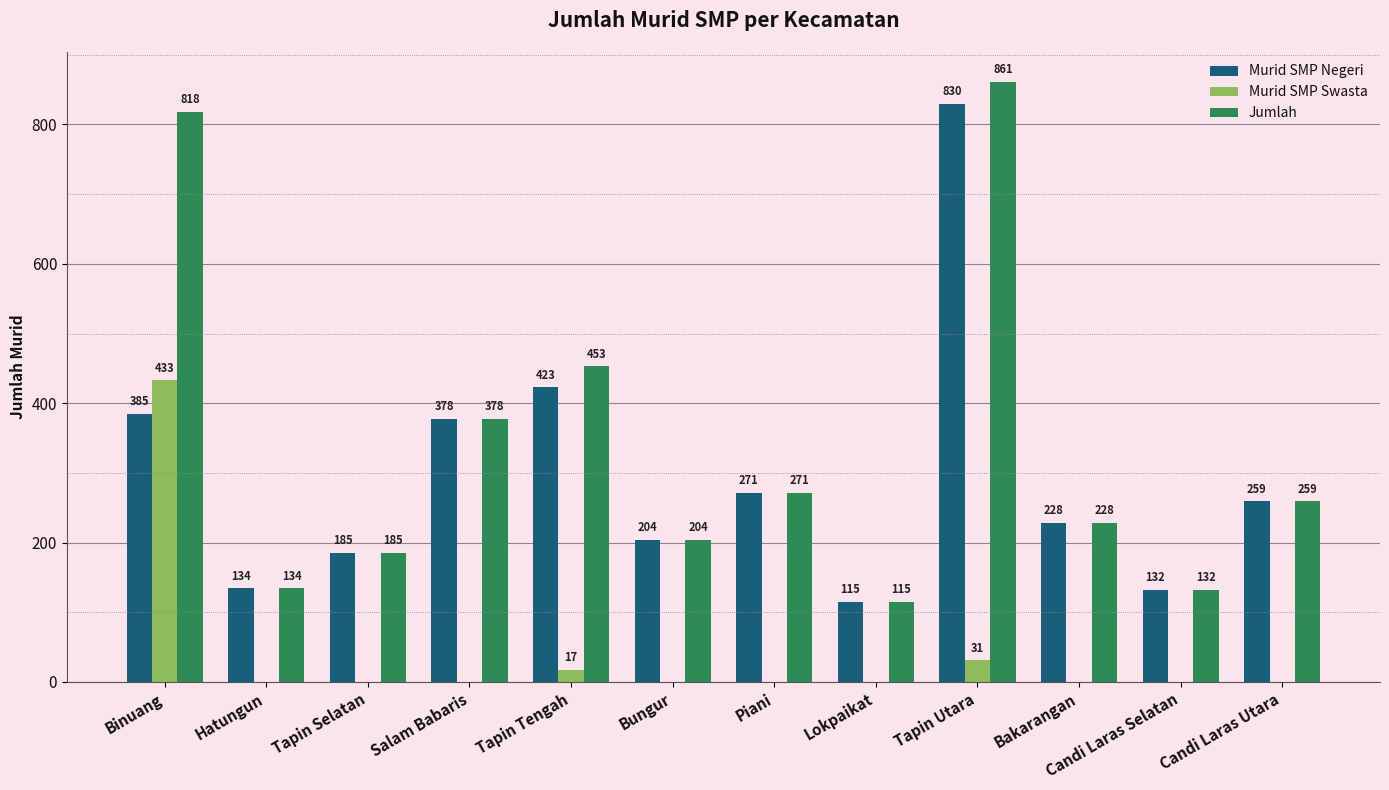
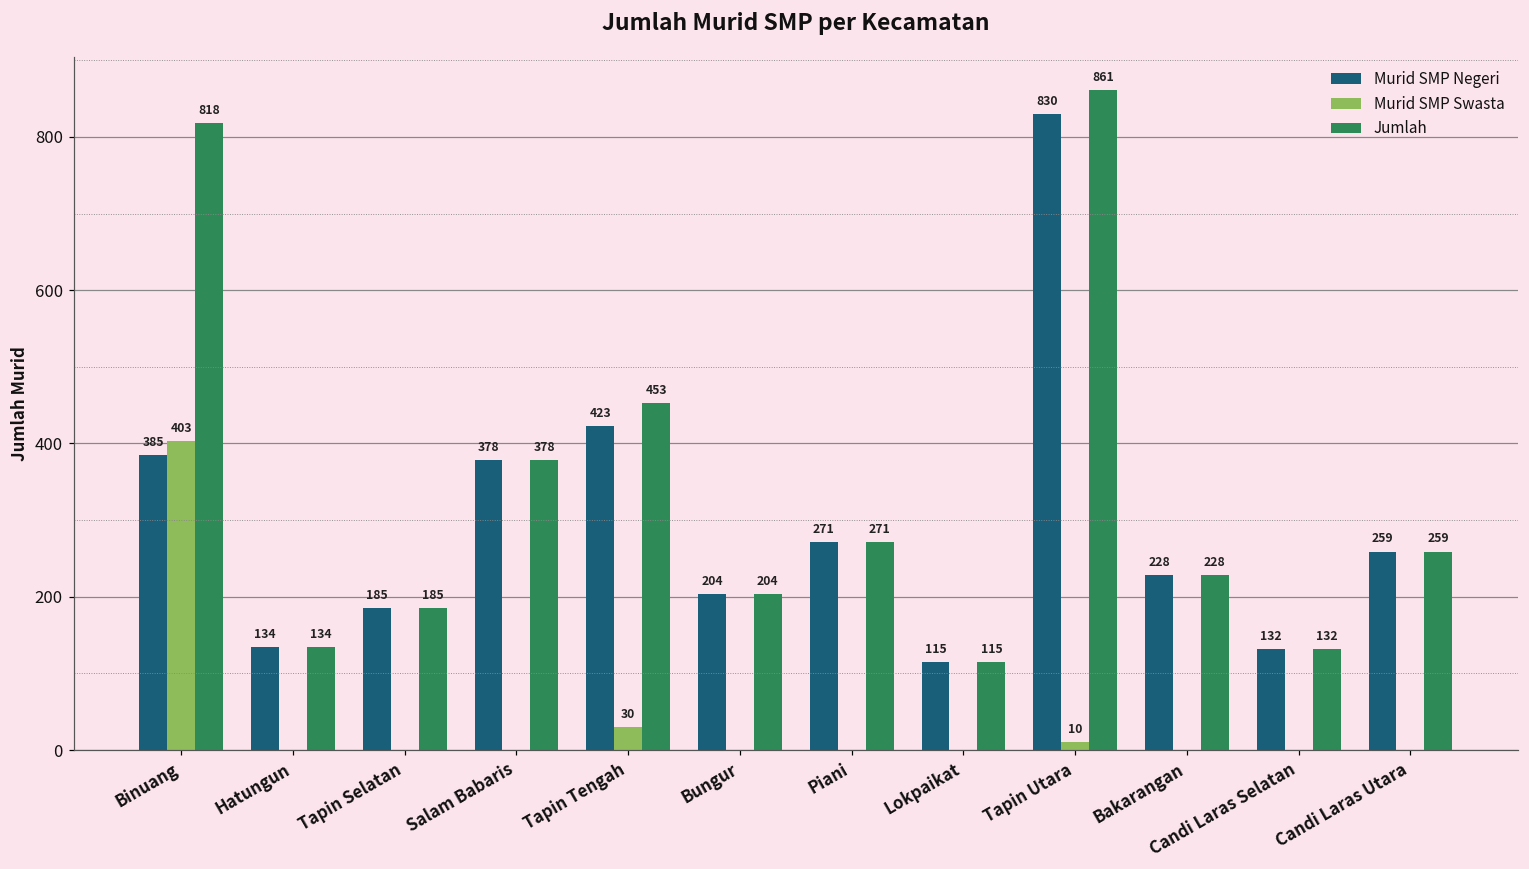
  {
    "Murid SMP Swasta": {
-     "Binuang": 433,
-     "Tapin Tengah": 17,
-     "Tapin Utara": 31
+     "Binuang": 403,
+     "Tapin Tengah": 30,
+     "Tapin Utara": 10
    }
  }
